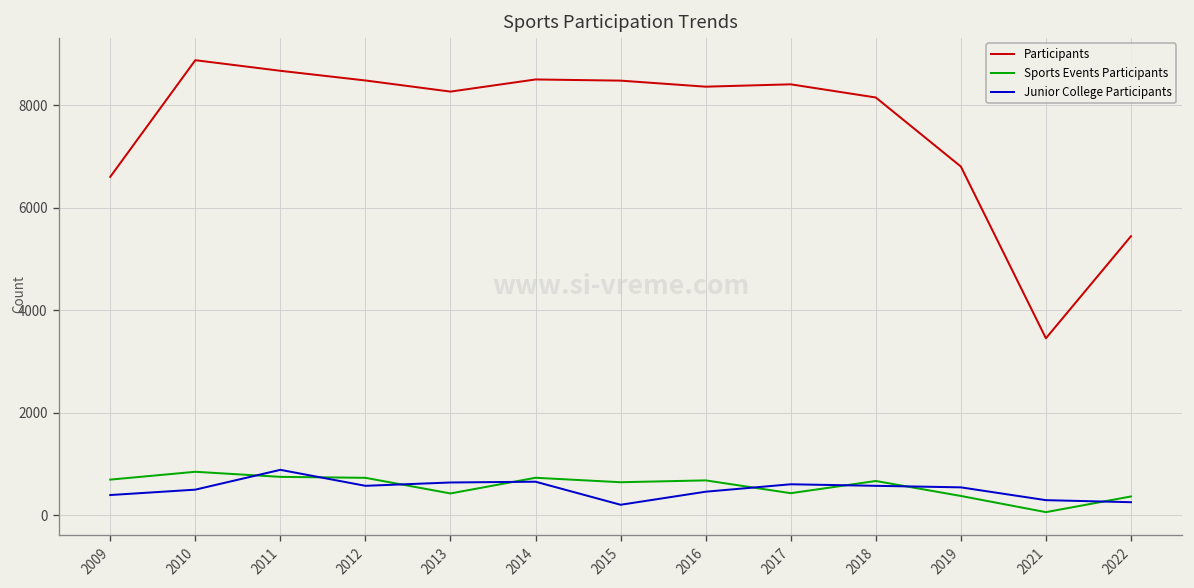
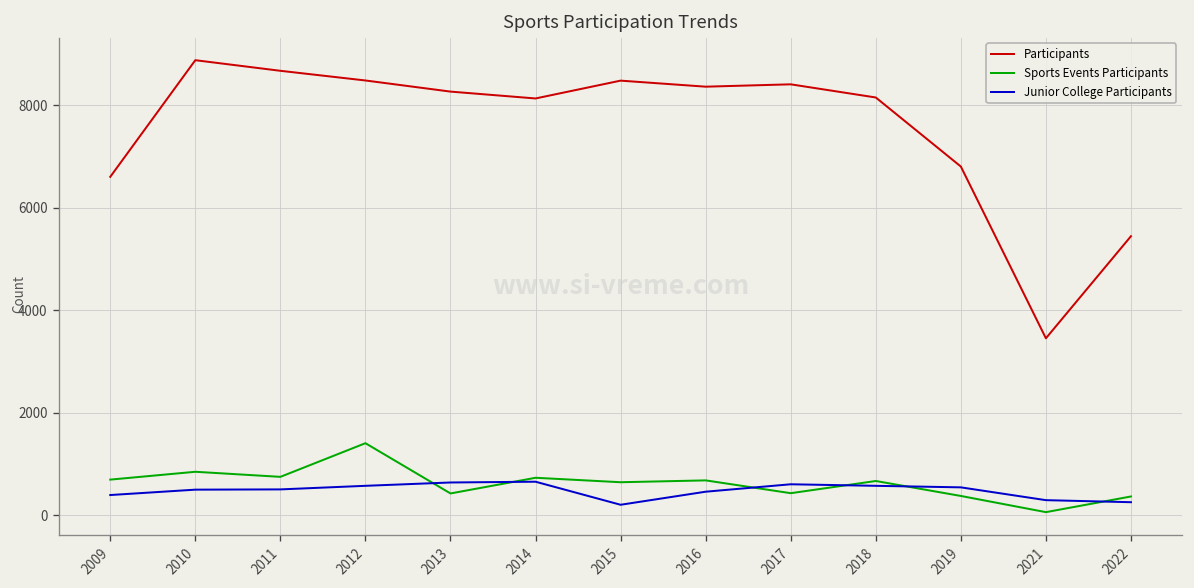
  {
    "Participants": {
      "2009": 6600,
      "2010": 8900,
      "2011": 8700,
      "2012": 8500,
      "2013": 8300,
-     "2014": 8500,
+     "2014": 8100,
      "2015": 8500,
      "2016": 8400,
      "2017": 8400,
      "2018": 8200,
      "2019": 6800,
      "2021": 3500,
      "2022": 5400
    },
    "Sports Events Participants": {
      "2009": 700,
      "2010": 800,
      "2011": 800,
-     "2012": 700,
+     "2012": 1400,
      "2013": 400,
      "2014": 700,
      "2015": 600,
      "2016": 700,
      "2017": 400,
      "2018": 700,
      "2019": 400,
      "2021": 100,
      "2022": 400
    },
    "Junior College Participants": {
      "2009": 400,
      "2010": 500,
-     "2011": 900,
+     "2011": 500,
      "2012": 600,
      "2013": 600,
      "2014": 700,
      "2015": 200,
      "2016": 500,
      "2017": 600,
      "2018": 600,
      "2019": 500,
      "2021": 300,
      "2022": 300
    }
  }
